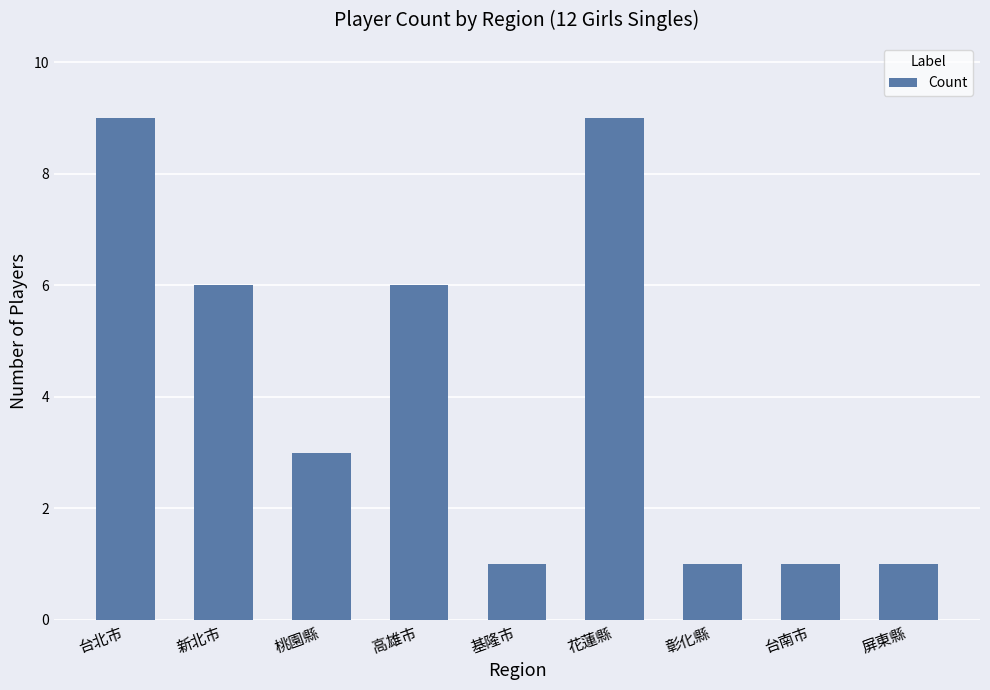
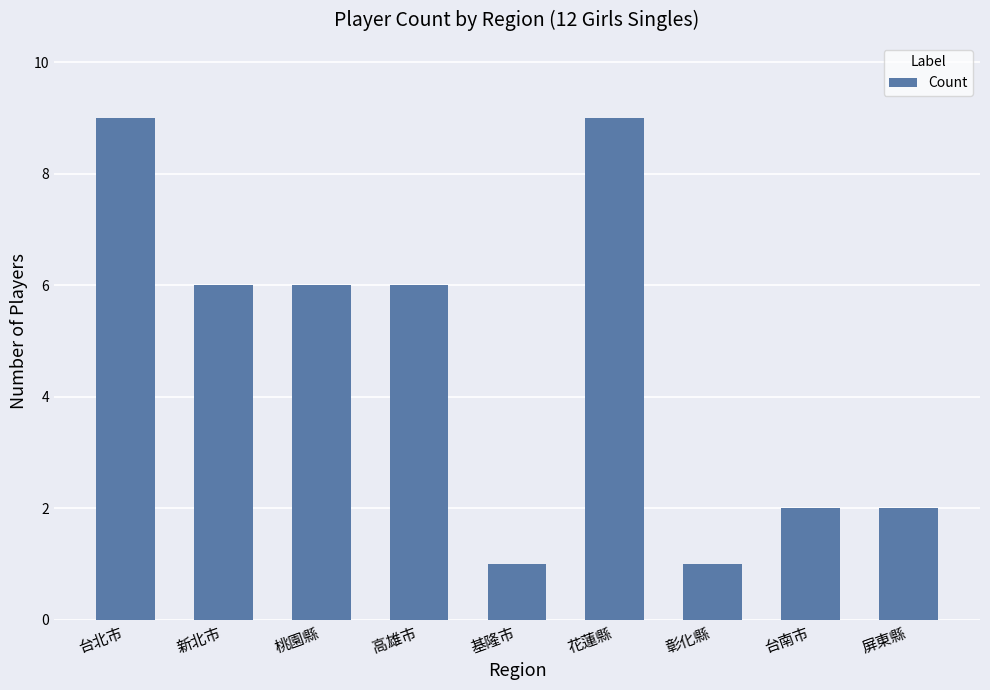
  {
    "台北市": 9,
    "新北市": 6,
-   "桃園縣": 3,
+   "桃園縣": 6,
    "高雄市": 6,
    "基隆市": 1,
    "花蓮縣": 9,
    "彰化縣": 1,
-   "台南市": 1,
-   "屏東縣": 1
+   "台南市": 2,
+   "屏東縣": 2
  }
